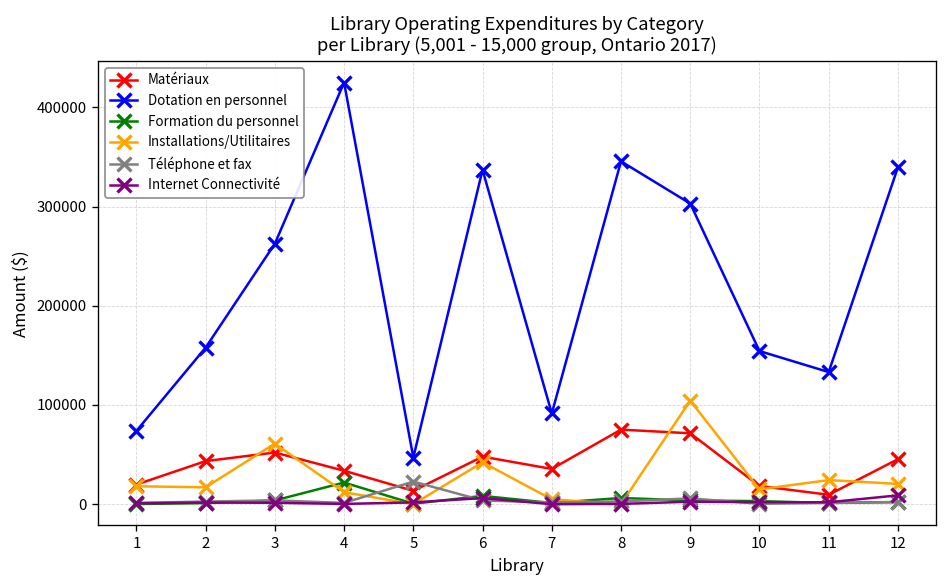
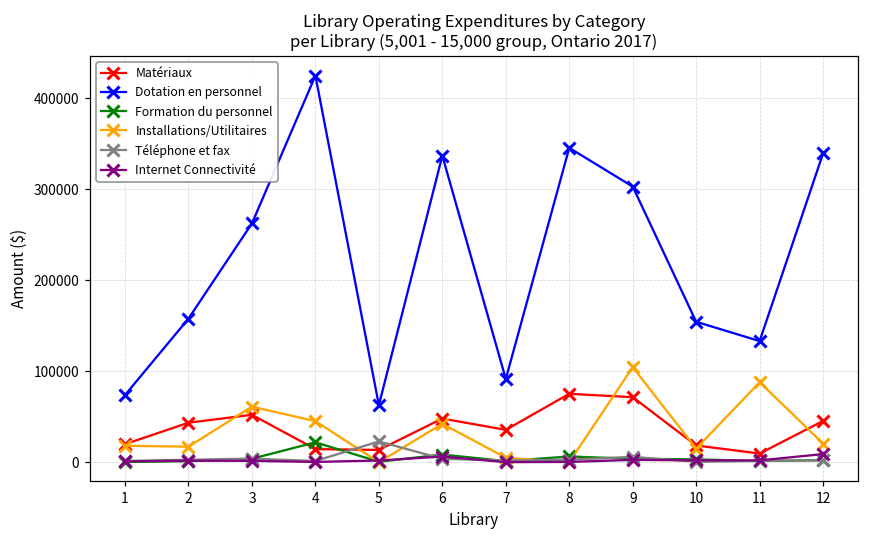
  {
    "Matériaux": {
      "2": 40000,
      "3": 50000,
-     "4": 30000,
+     "4": 10000,
      "5": 10000,
      "6": 50000,
      "7": 40000,
      "8": 80000,
      "9": 70000,
      "10": 20000,
      "11": 10000,
      "12": 50000
    },
    "Dotation en personnel": {
      "1": 70000,
      "2": 160000,
      "3": 260000,
      "4": 430000,
-     "5": 50000,
+     "5": 60000,
      "6": 340000,
      "7": 90000,
      "8": 350000,
      "9": 300000,
      "10": 150000,
      "11": 130000,
      "12": 340000
    },
    "Formation du personnel": {
      "4": 20000,
      "8": 10000
    },
    "Installations/Utilitaires": {
      "2": 20000,
      "3": 60000,
-     "4": 10000,
+     "4": 50000,
      "6": 40000,
      "7": 0,
      "9": 100000,
      "10": 10000,
-     "11": 20000,
+     "11": 90000,
      "12": 20000
    },
    "Téléphone et fax": {
      "5": 20000
    },
    "Internet Connectivité": {
      "12": 10000
    }
  }
